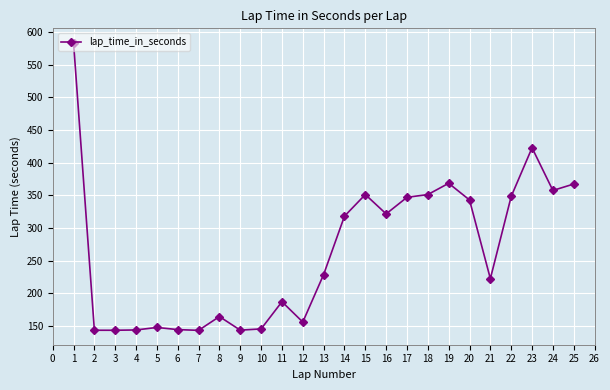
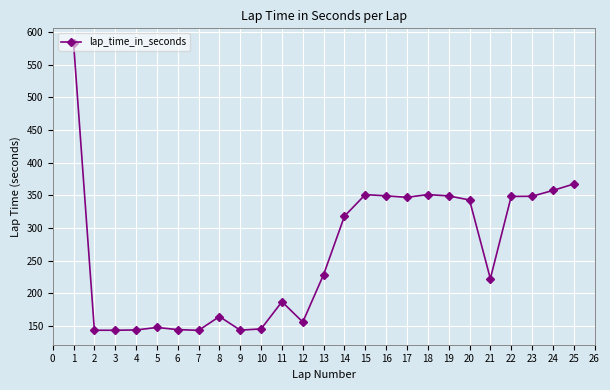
  {
    "2": 140,
    "3": 140,
    "4": 140,
    "5": 150,
    "6": 140,
    "7": 140,
    "8": 160,
    "9": 140,
    "10": 150,
    "11": 190,
    "12": 160,
    "13": 230,
    "14": 320,
    "15": 350,
-   "16": 320,
+   "16": 350,
    "17": 350,
    "18": 350,
-   "19": 370,
+   "19": 350,
    "20": 340,
    "21": 220,
    "22": 350,
-   "23": 420,
+   "23": 350,
    "24": 360,
    "25": 370
  }
